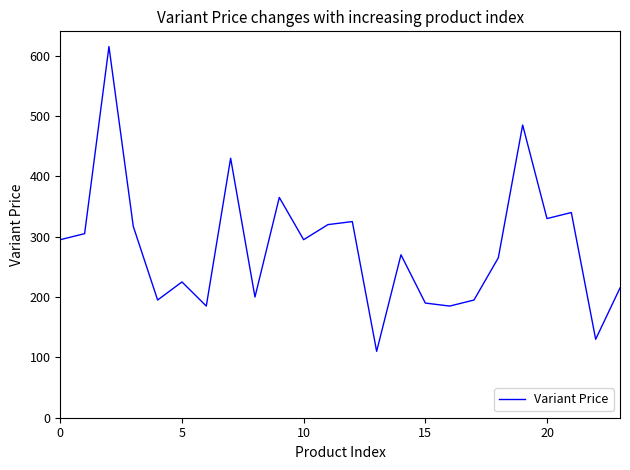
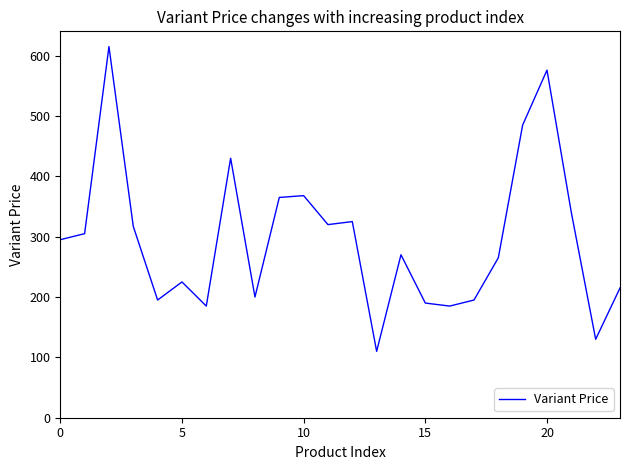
  {
    "0": 300,
    "5": 230,
-   "10": 300,
+   "10": 370,
    "15": 190,
-   "20": 330
+   "20": 580
  }
